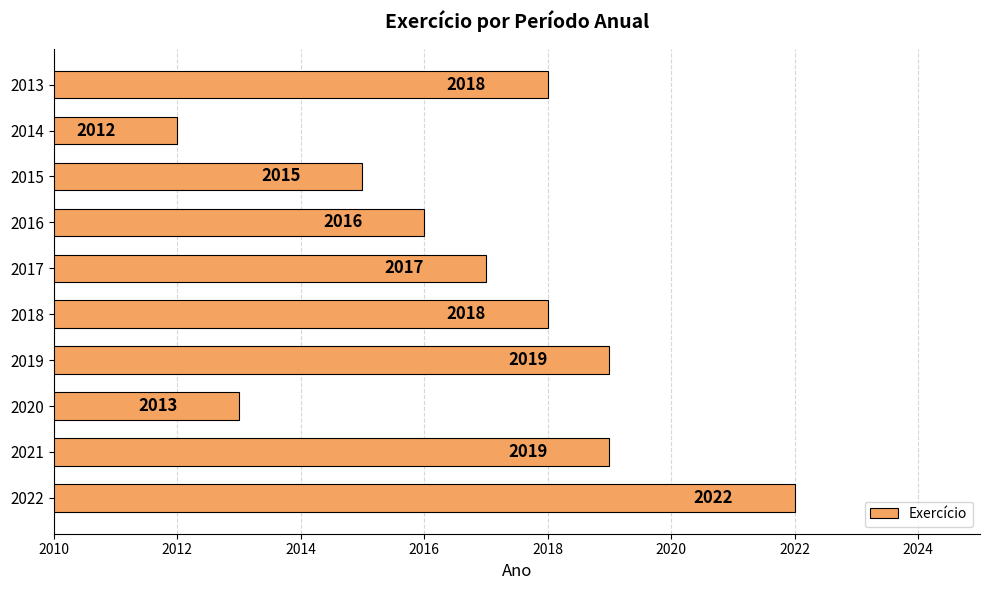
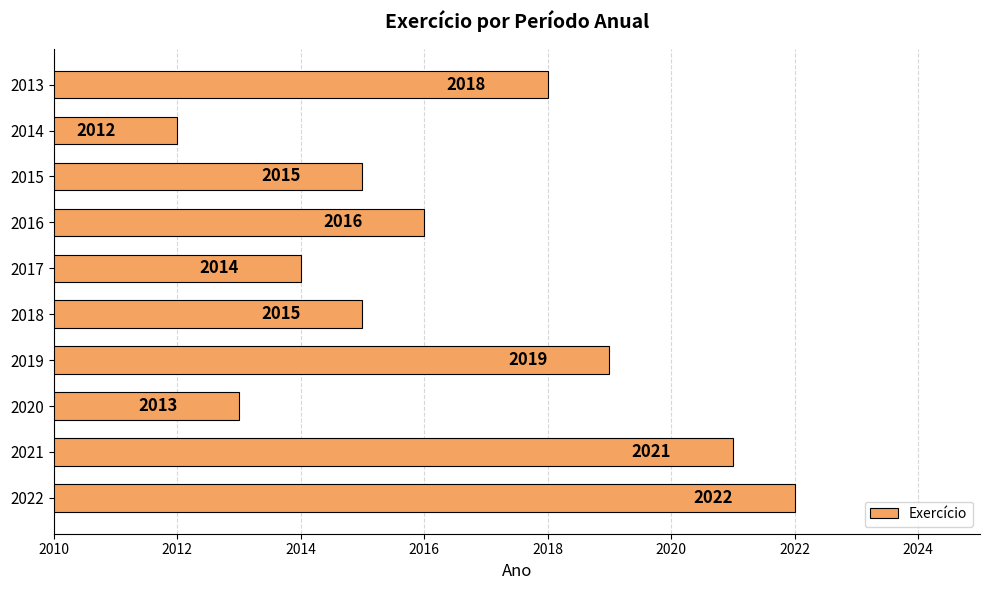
  {
    "2013": 2018,
    "2014": 2012,
    "2015": 2015,
    "2016": 2016,
-   "2017": 2017,
-   "2018": 2018,
+   "2017": 2014,
+   "2018": 2015,
    "2019": 2019,
    "2020": 2013,
-   "2021": 2019,
+   "2021": 2021,
    "2022": 2022
  }
